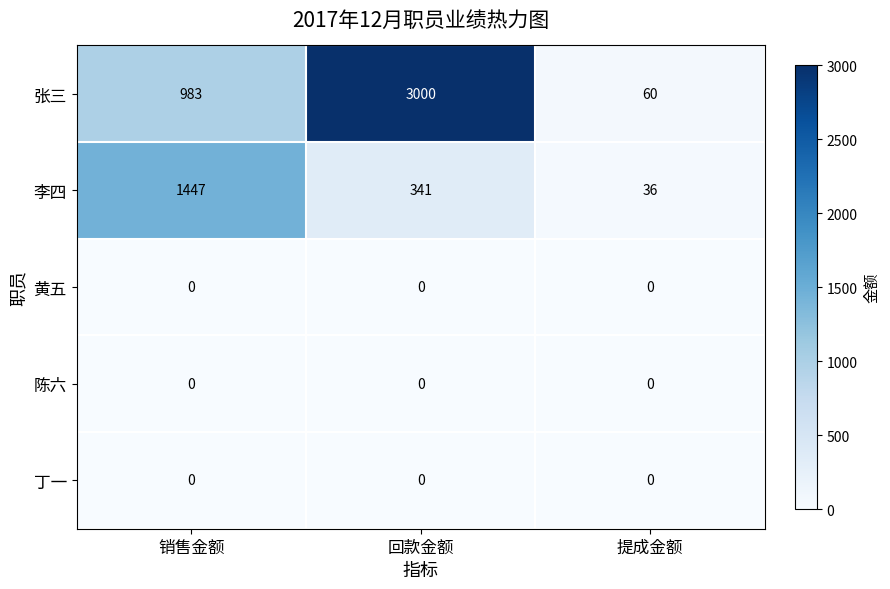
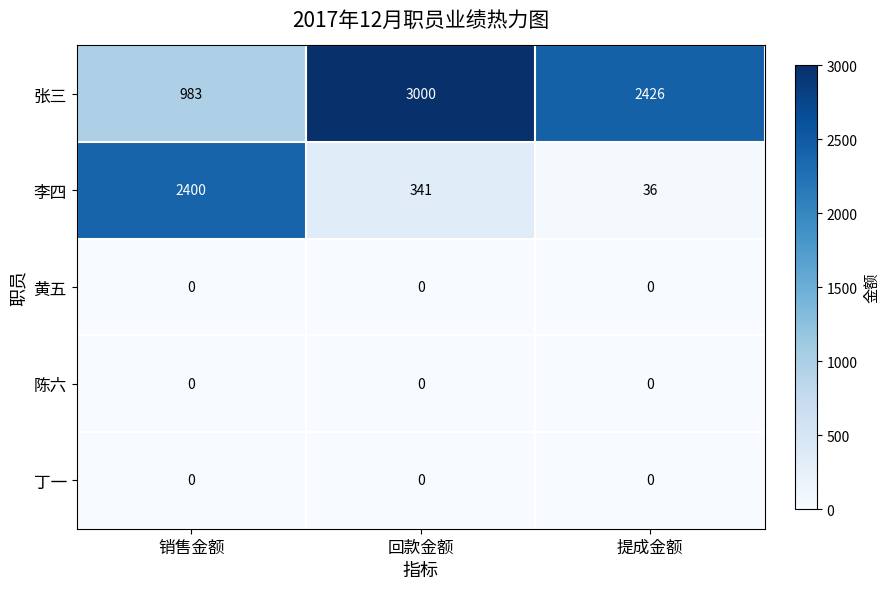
  {
    "张三": {
      "销售金额": 983,
      "回款金额": 3000,
-     "提成金额": 60
+     "提成金额": 2426
    },
    "李四": {
-     "销售金额": 1447,
+     "销售金额": 2400,
      "回款金额": 341,
      "提成金额": 36
    },
    "黄五": {
      "销售金额": 0,
      "回款金额": 0,
      "提成金额": 0
    },
    "陈六": {
      "销售金额": 0,
      "回款金额": 0,
      "提成金额": 0
    },
    "丁一": {
      "销售金额": 0,
      "回款金额": 0,
      "提成金额": 0
    }
  }
